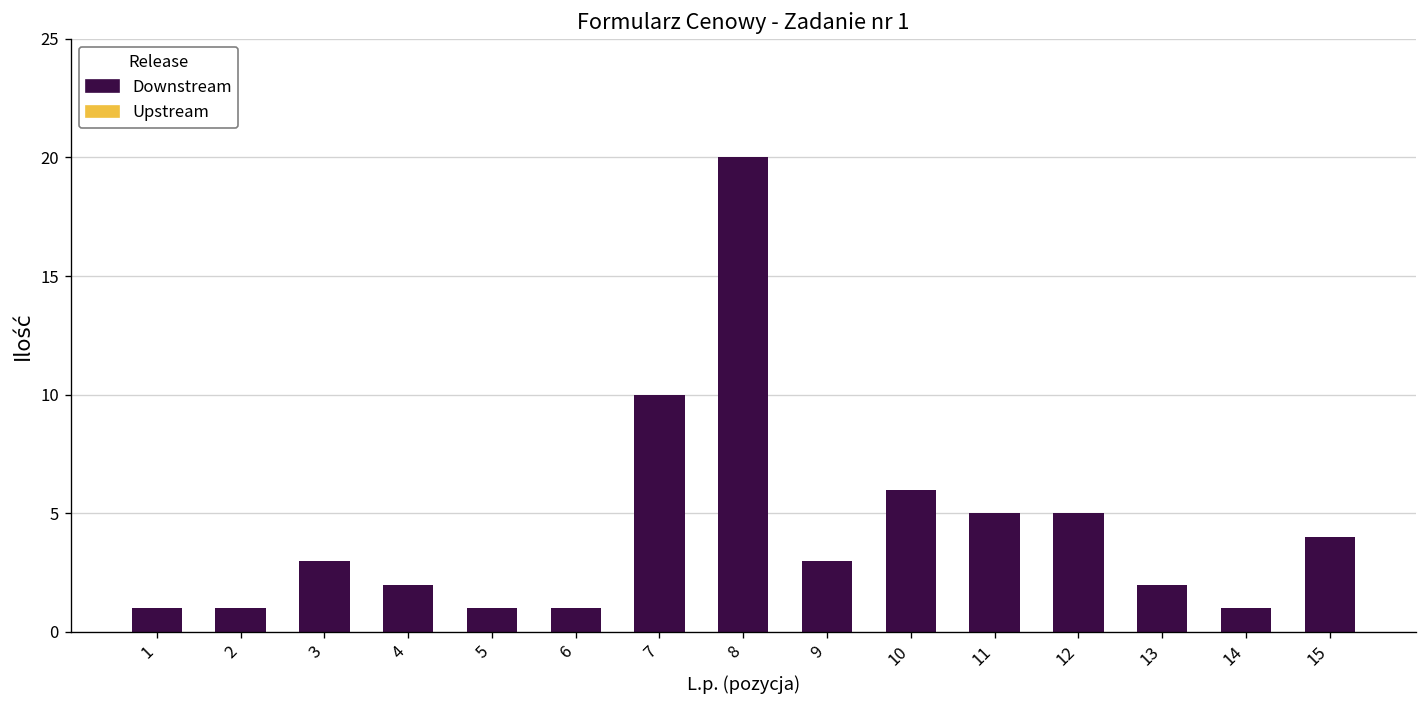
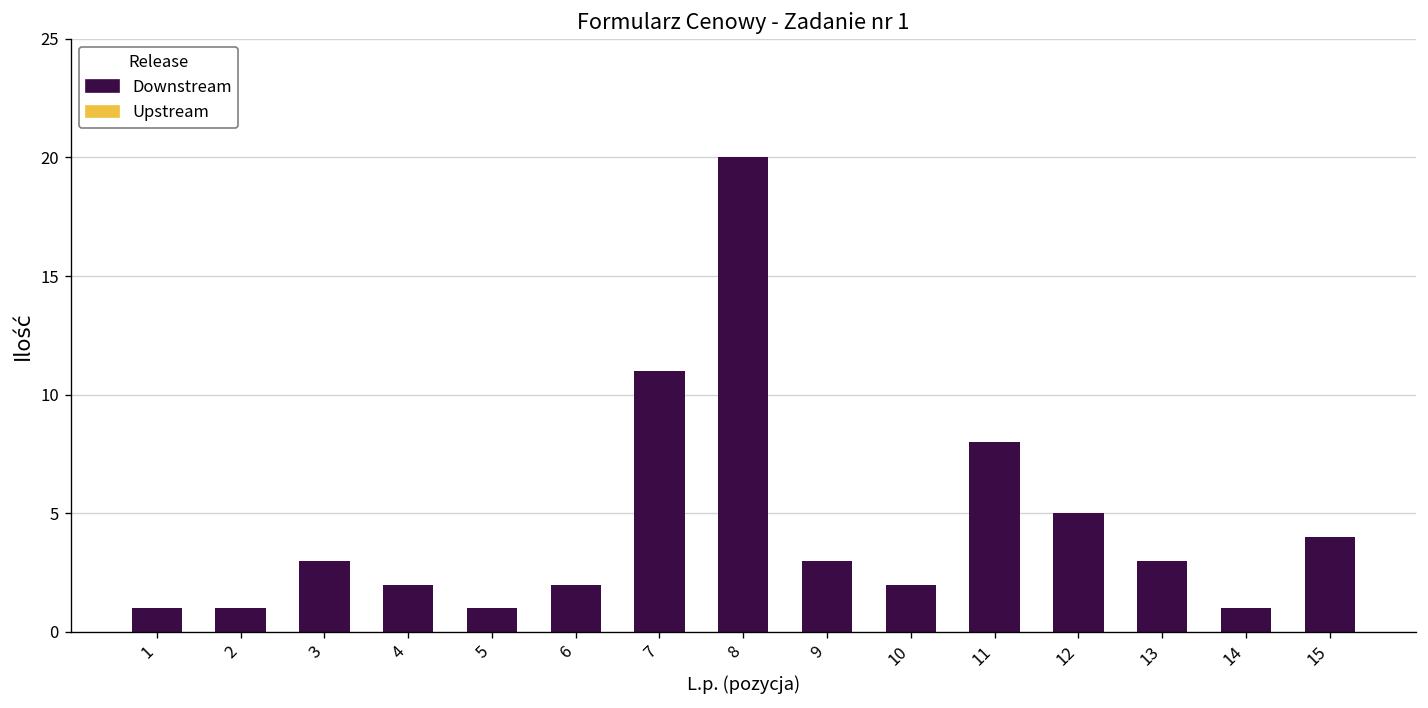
  {
    "Downstream": {
      "1": 1,
      "2": 1,
      "3": 3,
      "4": 2,
      "5": 1,
-     "6": 1,
-     "7": 10,
+     "6": 2,
+     "7": 11,
      "8": 20,
      "9": 3,
-     "10": 6,
-     "11": 5,
+     "10": 2,
+     "11": 8,
      "12": 5,
-     "13": 2,
+     "13": 3,
      "14": 1,
      "15": 4
    },
    "Upstream": {
      "1": 0,
      "2": 0,
      "3": 0,
      "4": 0,
      "5": 0,
      "6": 0,
      "7": 0,
      "8": 0,
      "9": 0,
      "10": 0,
      "11": 0,
      "12": 0,
      "13": 0,
      "14": 0,
      "15": 0
    }
  }
